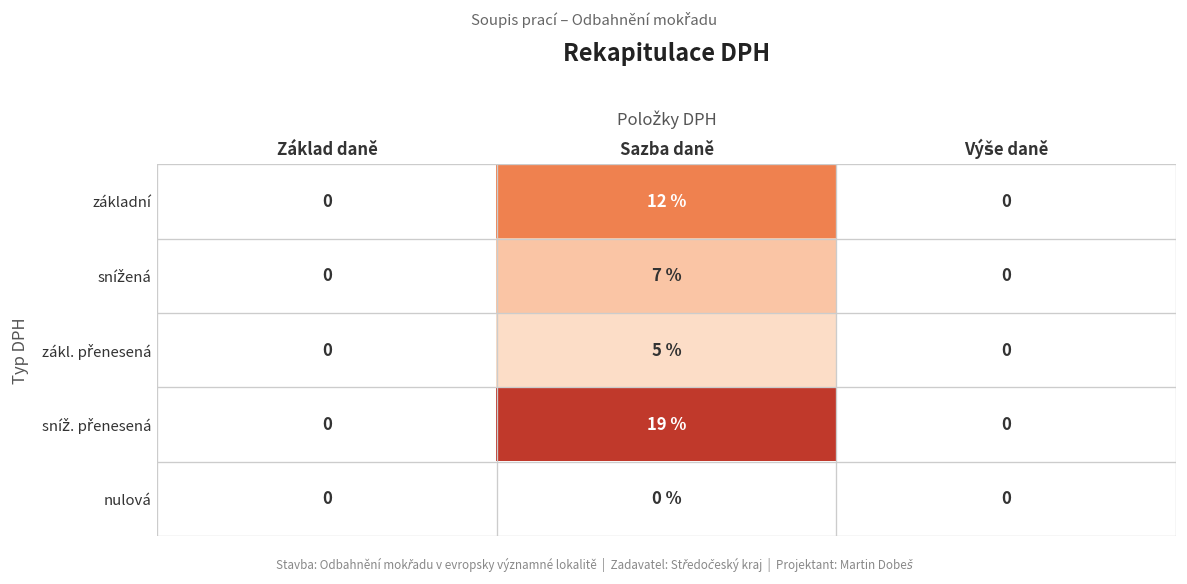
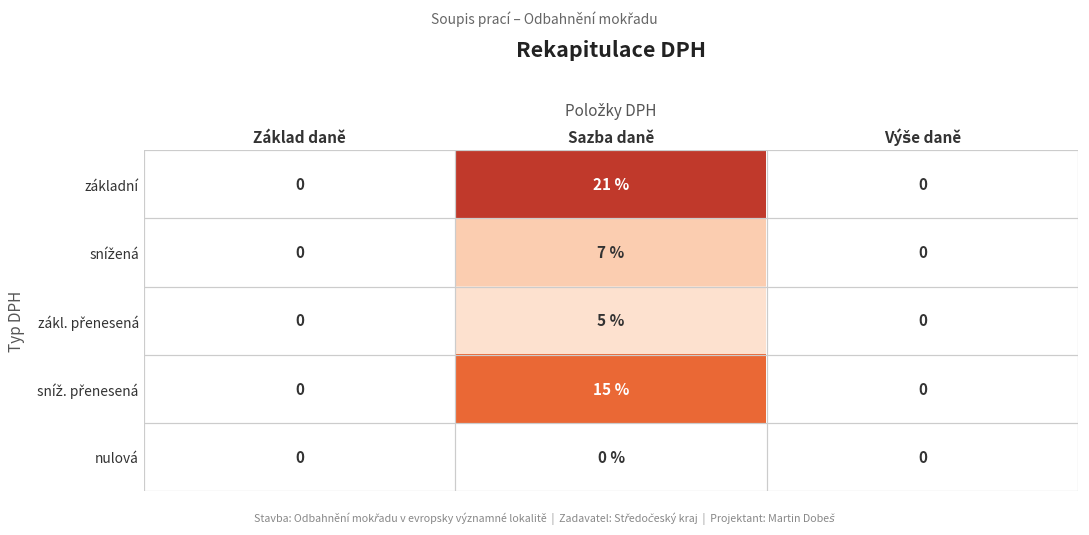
  {
    "základní": {
      "Základ daně": "0",
-     "Sazba daně": "12 %",
+     "Sazba daně": "21 %",
      "Výše daně": "0"
    },
    "snížená": {
      "Základ daně": "0",
      "Sazba daně": "7 %",
      "Výše daně": "0"
    },
    "zákl. přenesená": {
      "Základ daně": "0",
      "Sazba daně": "5 %",
      "Výše daně": "0"
    },
    "sníž. přenesená": {
      "Základ daně": "0",
-     "Sazba daně": "19 %",
+     "Sazba daně": "15 %",
      "Výše daně": "0"
    },
    "nulová": {
      "Základ daně": "0",
      "Sazba daně": "0 %",
      "Výše daně": "0"
    }
  }
